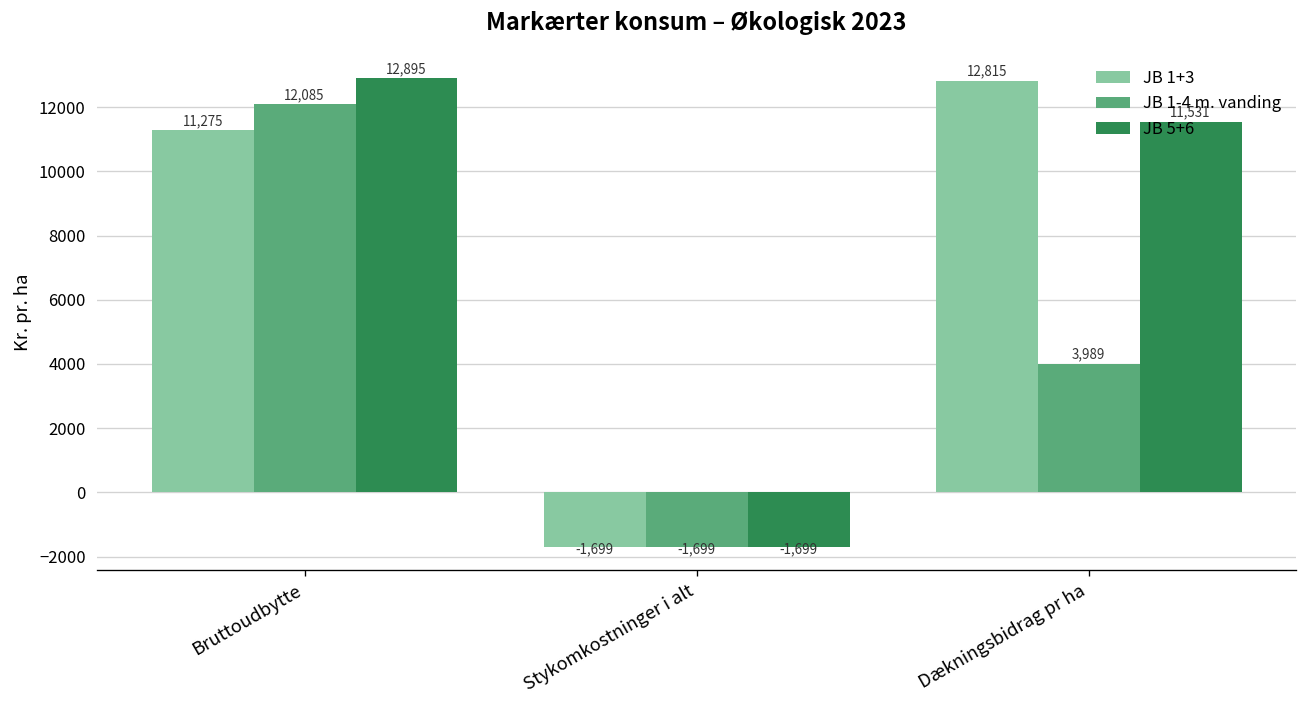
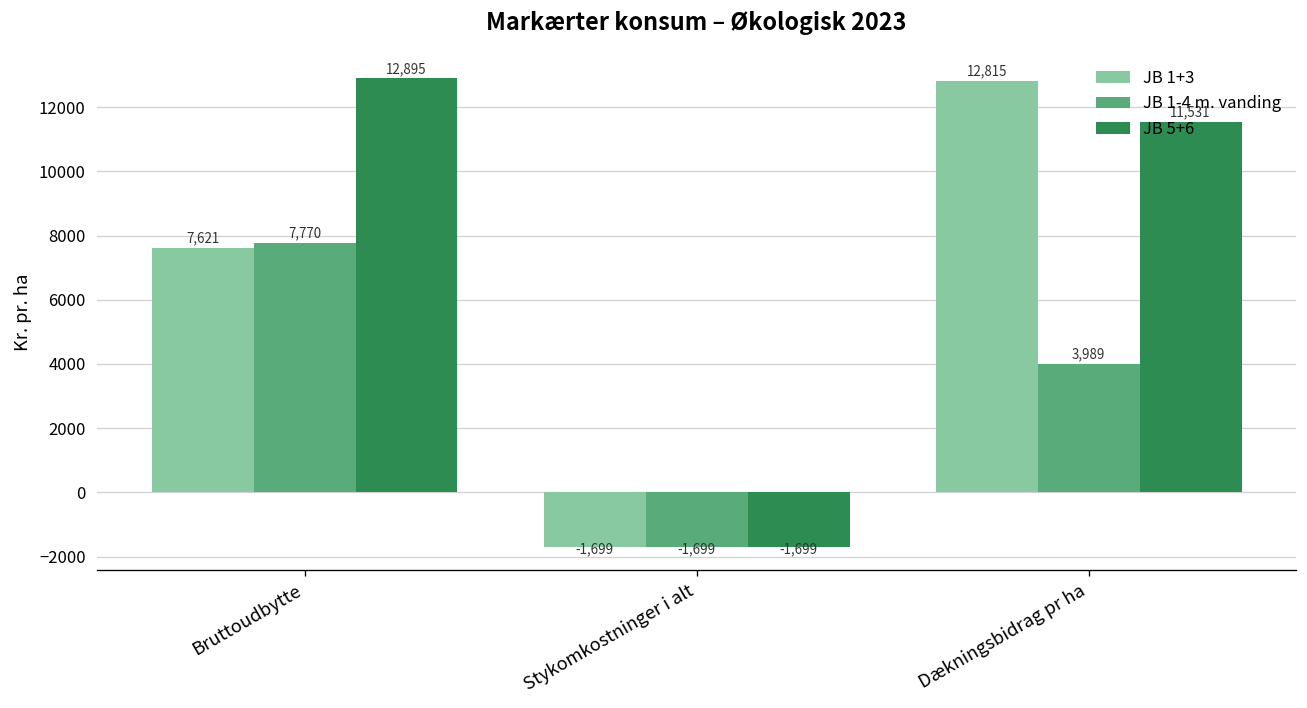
  {
    "JB 1+3": {
-     "Bruttoudbytte": "11,275",
+     "Bruttoudbytte": "7,621",
      "Stykomkostninger i alt": "-1,699",
      "Dækningsbidrag pr ha": "12,815"
    },
    "JB 1-4 m. vanding": {
-     "Bruttoudbytte": "12,085",
+     "Bruttoudbytte": "7,770",
      "Stykomkostninger i alt": "-1,699",
      "Dækningsbidrag pr ha": "3,989"
    },
    "JB 5+6": {
      "Bruttoudbytte": "12,895",
      "Stykomkostninger i alt": "-1,699",
      "Dækningsbidrag pr ha": "11,531"
    }
  }
